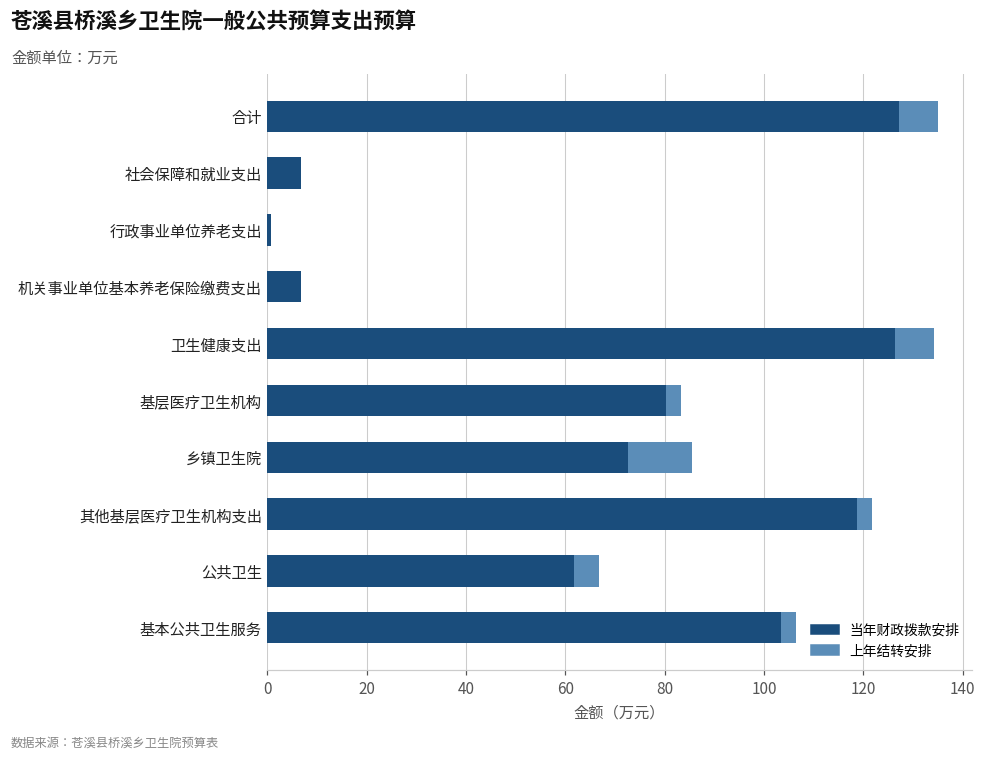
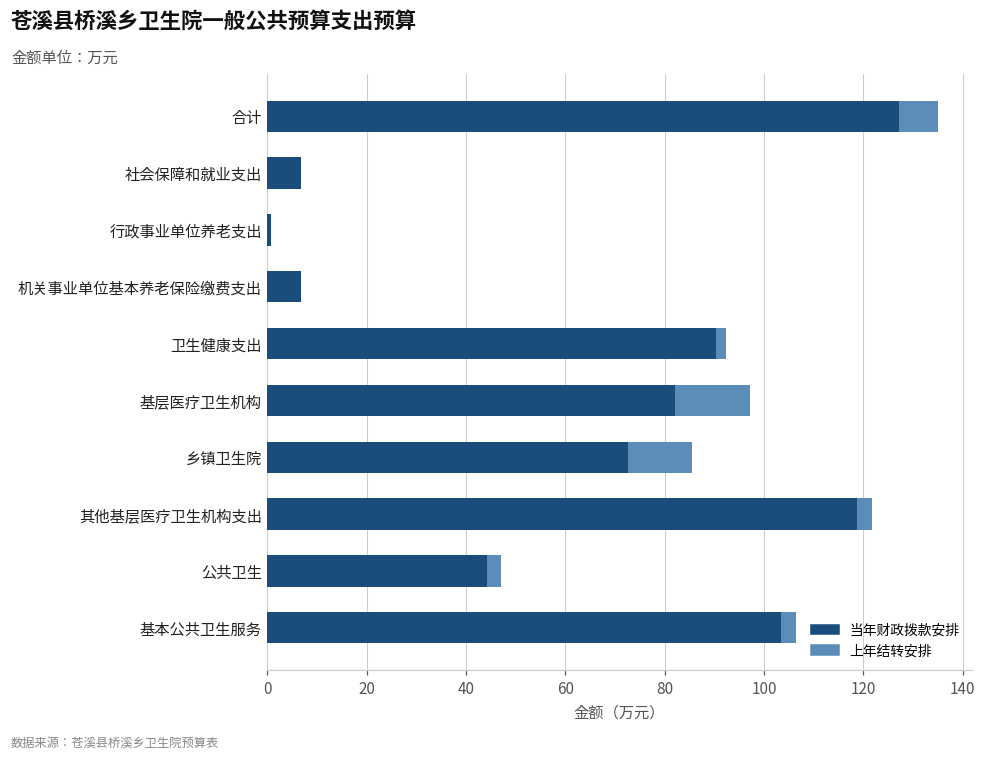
  {
    "当年财政拨款安排": {
      "合计": 127,
      "社会保障和就业支出": 7,
      "行政事业单位养老支出": 1,
      "机关事业单位基本养老保险缴费支出": 7,
-     "卫生健康支出": 126,
-     "基层医疗卫生机构": 80,
+     "卫生健康支出": 90,
+     "基层医疗卫生机构": 82,
      "乡镇卫生院": 73,
      "其他基层医疗卫生机构支出": 119,
-     "公共卫生": 62,
+     "公共卫生": 44,
      "基本公共卫生服务": 103
    },
    "上年结转安排": {
      "合计": 8,
      "社会保障和就业支出": 0,
      "行政事业单位养老支出": 0,
      "机关事业单位基本养老保险缴费支出": 0,
-     "卫生健康支出": 8,
-     "基层医疗卫生机构": 3,
+     "卫生健康支出": 2,
+     "基层医疗卫生机构": 15,
      "乡镇卫生院": 13,
      "其他基层医疗卫生机构支出": 3,
-     "公共卫生": 5,
+     "公共卫生": 3,
      "基本公共卫生服务": 3
    }
  }
